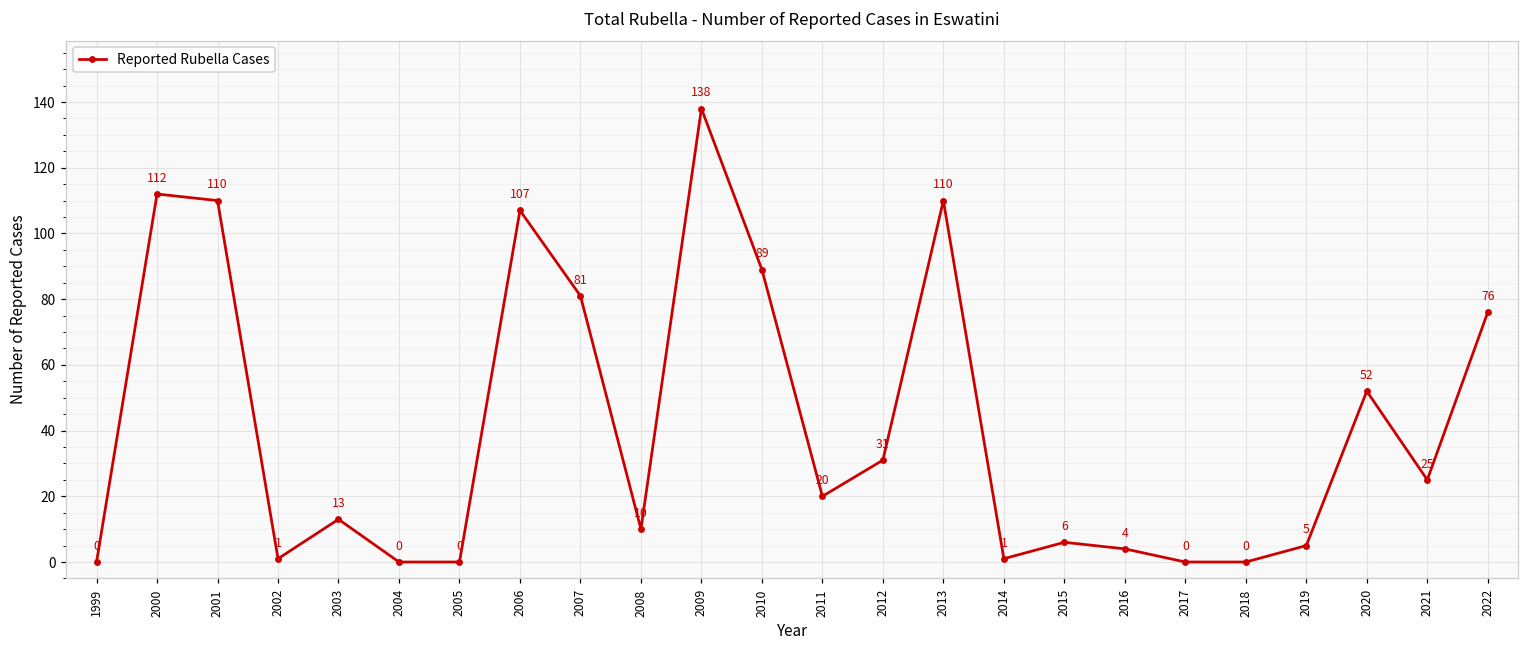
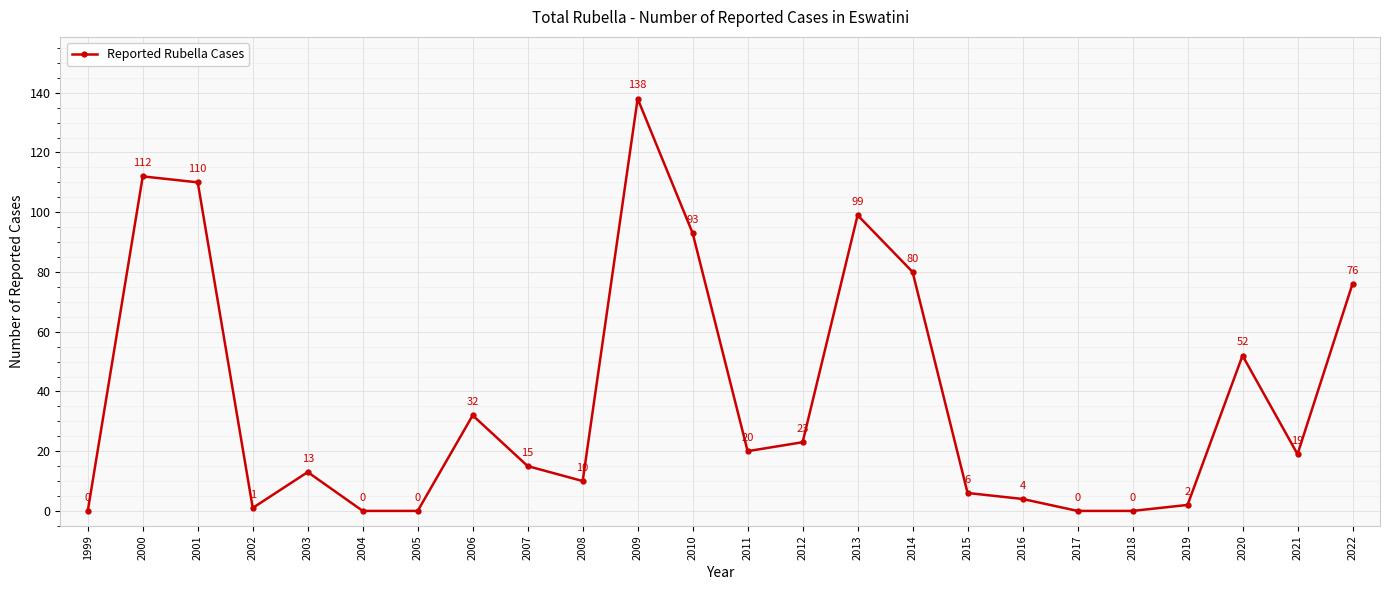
  {
    "1999": 0,
    "2000": 112,
    "2001": 110,
    "2002": 1,
    "2003": 13,
    "2004": 0,
    "2005": 0,
-   "2006": 107,
-   "2007": 81,
+   "2006": 32,
+   "2007": 15,
    "2008": 10,
    "2009": 138,
-   "2010": 89,
+   "2010": 93,
    "2011": 20,
-   "2012": 31,
-   "2013": 110,
-   "2014": 1,
+   "2012": 23,
+   "2013": 99,
+   "2014": 80,
    "2015": 6,
    "2016": 4,
    "2017": 0,
    "2018": 0,
-   "2019": 5,
+   "2019": 2,
    "2020": 52,
-   "2021": 25,
+   "2021": 19,
    "2022": 76
  }
